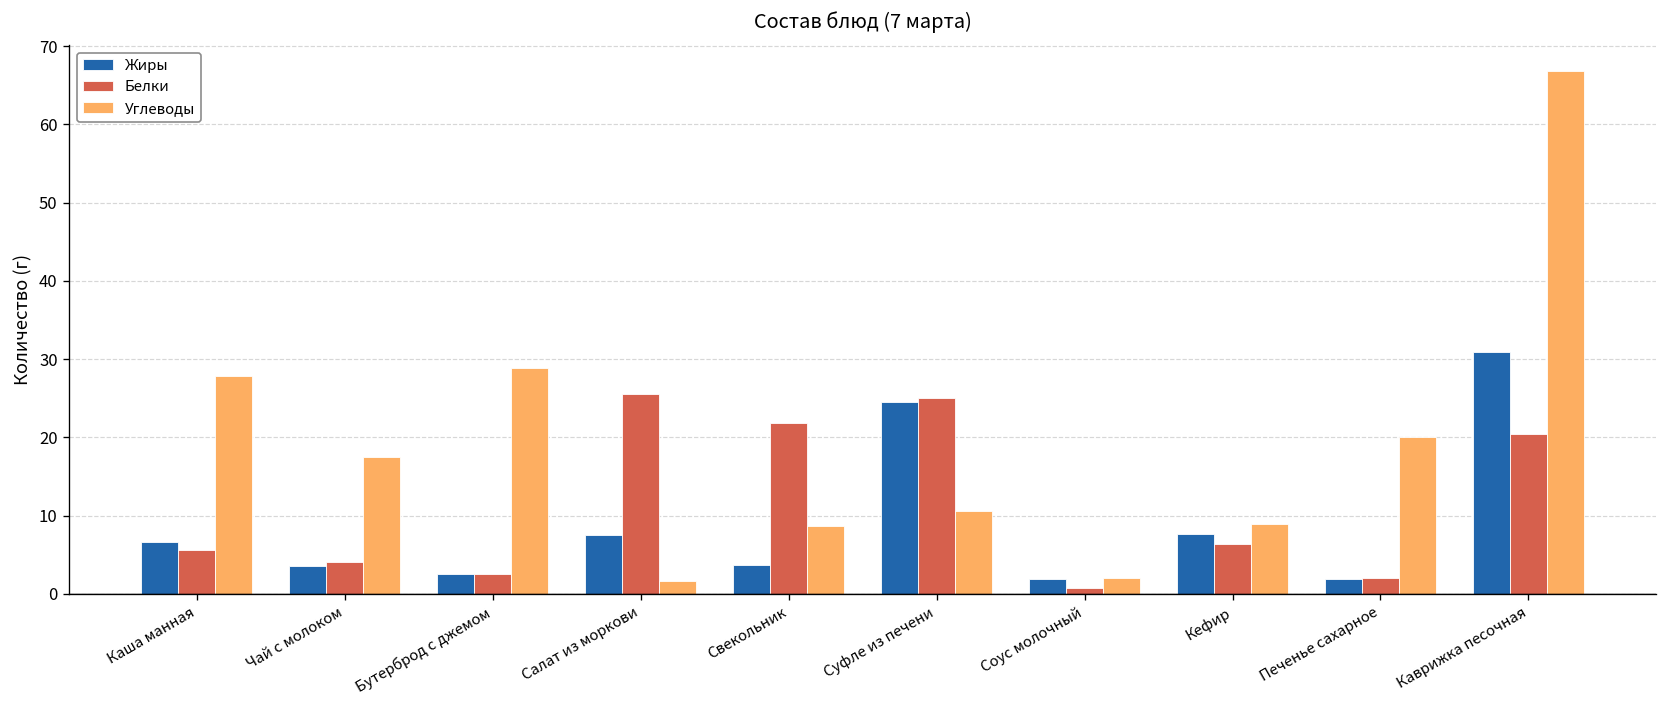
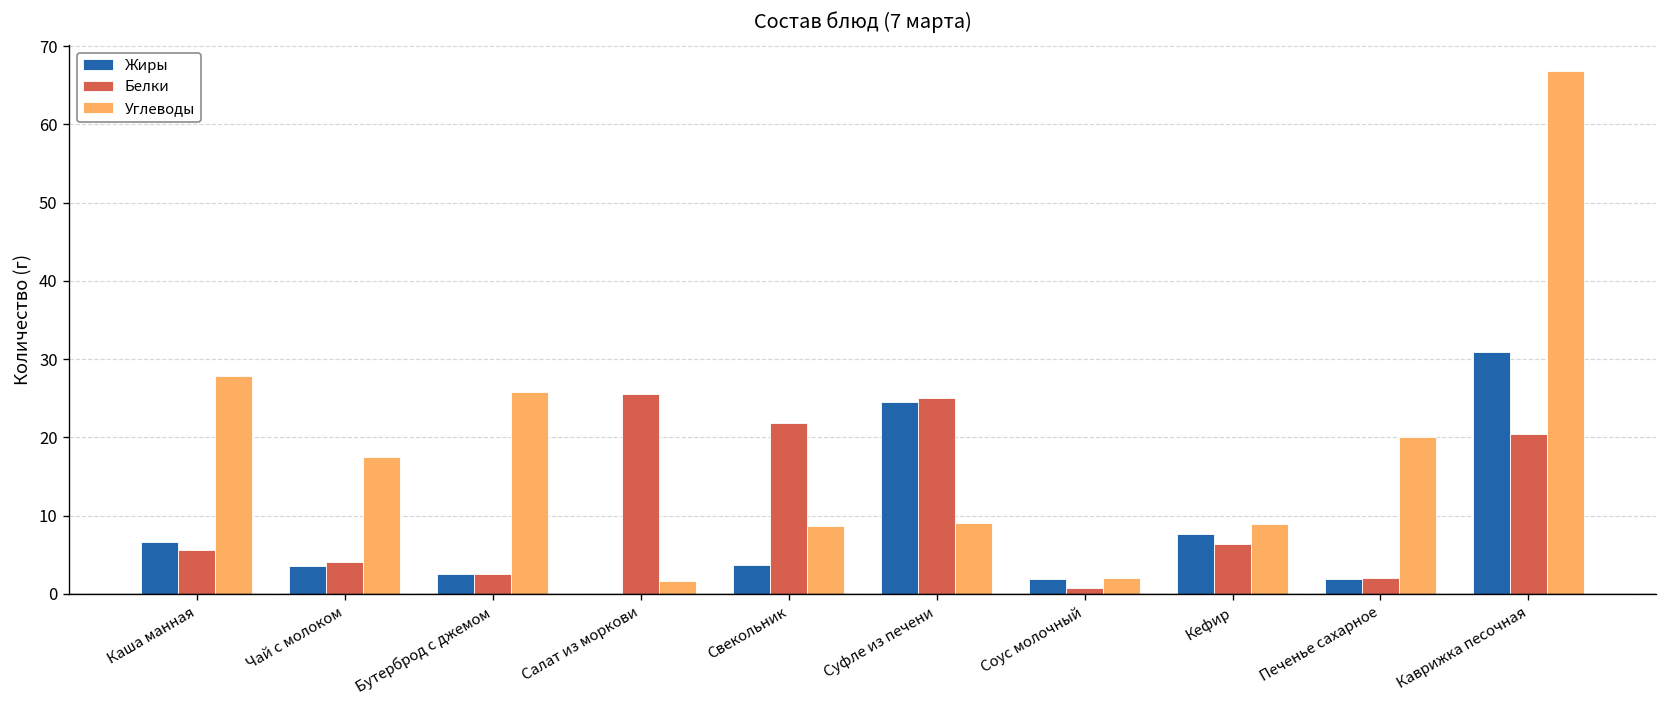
  {
    "Жиры": {
      "Каша манная": 7,
      "Чай с молоком": 4,
      "Бутерброд с джемом": 3,
-     "Салат из моркови": 7,
+     "Салат из моркови": 0,
      "Свекольник": 4,
      "Суфле из печени": 25,
      "Соус молочный": 2,
      "Кефир": 8,
      "Печенье сахарное": 2,
      "Каврижка песочная": 31
    },
    "Белки": {
      "Каша манная": 6,
      "Чай с молоком": 4,
      "Бутерброд с джемом": 3,
      "Салат из моркови": 26,
      "Свекольник": 22,
      "Суфле из печени": 25,
      "Соус молочный": 1,
      "Кефир": 6,
      "Печенье сахарное": 2,
      "Каврижка песочная": 20
    },
    "Углеводы": {
      "Каша манная": 28,
      "Чай с молоком": 18,
-     "Бутерброд с джемом": 29,
+     "Бутерброд с джемом": 26,
      "Салат из моркови": 2,
      "Свекольник": 9,
-     "Суфле из печени": 11,
+     "Суфле из печени": 9,
      "Соус молочный": 2,
      "Кефир": 9,
      "Печенье сахарное": 20,
      "Каврижка песочная": 67
    }
  }
